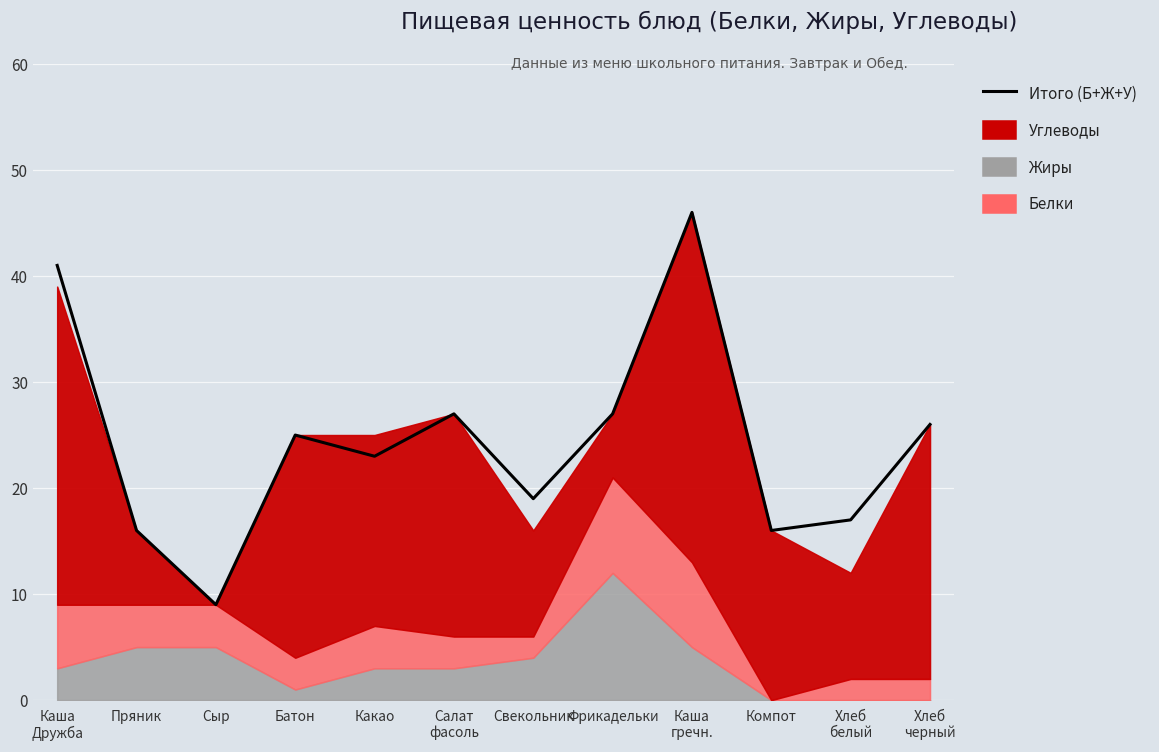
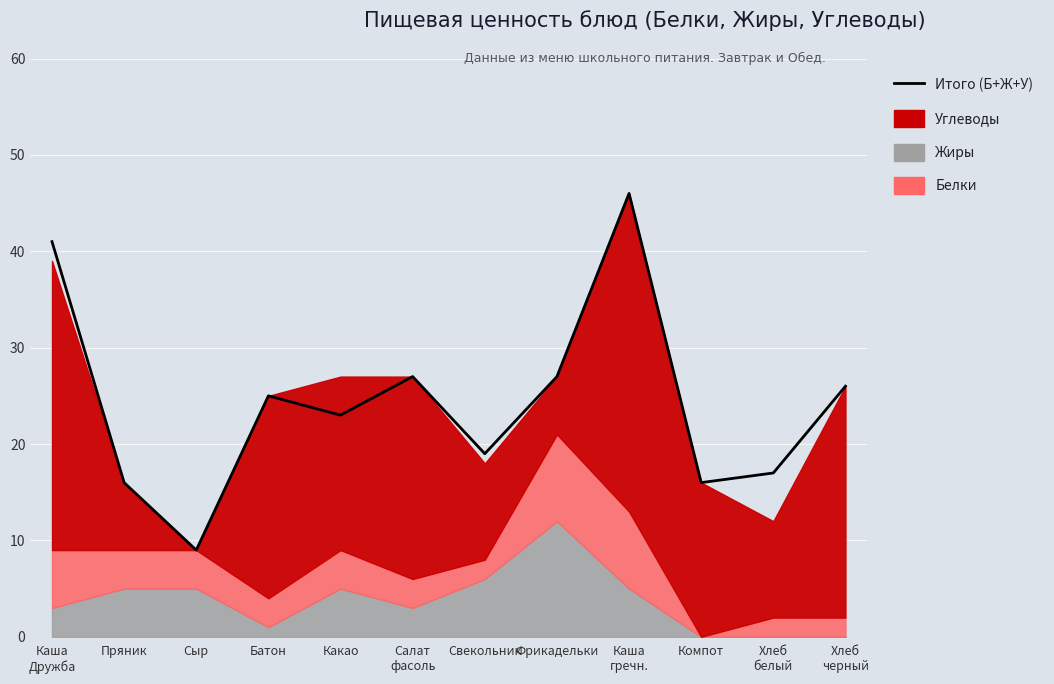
  {
    "Итого (Б+Ж+У)": {
      "Каша Дружба": 41,
      "Какао": 23,
      "Свекольник": 19,
      "Хлеб белый": 17
    },
    "Жиры": {
      "Каша Дружба": 3,
      "Пряник": 5,
      "Сыр": 5,
      "Батон": 1,
-     "Какао": 3,
+     "Какао": 5,
      "Салат фасоль": 3,
-     "Свекольник": 4,
+     "Свекольник": 6,
      "Фрикадельки": 12,
      "Каша гречн.": 5,
      "Хлеб белый": 0,
      "Хлеб черный": 0
    },
    "Углеводы": {
      "Каша Дружба": 30,
      "Какао": 18,
      "Свекольник": 10,
      "Хлеб белый": 10
    }
  }
